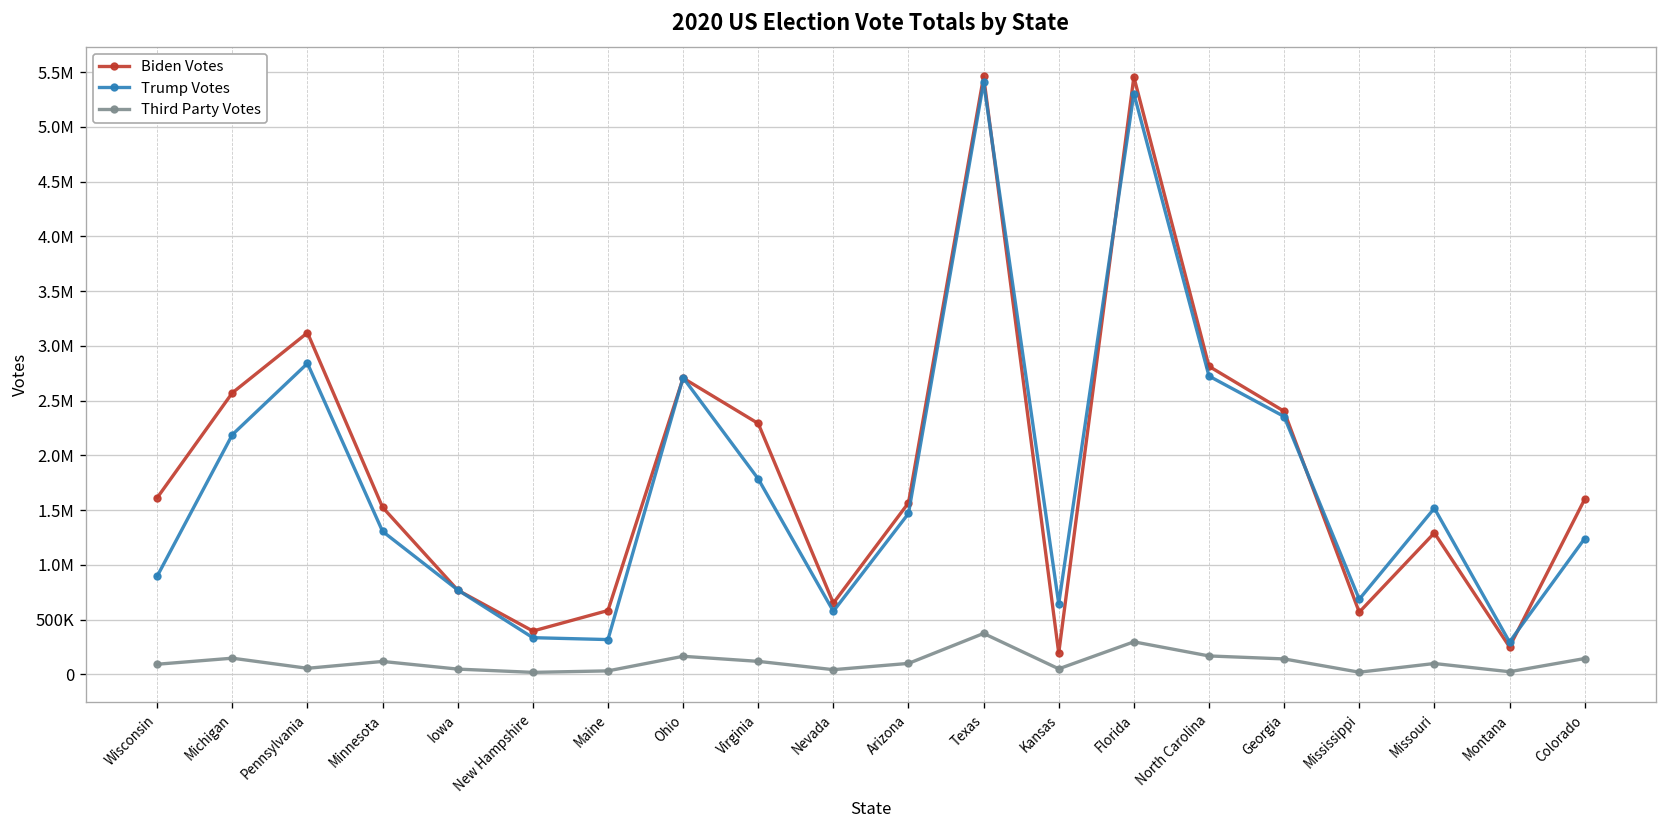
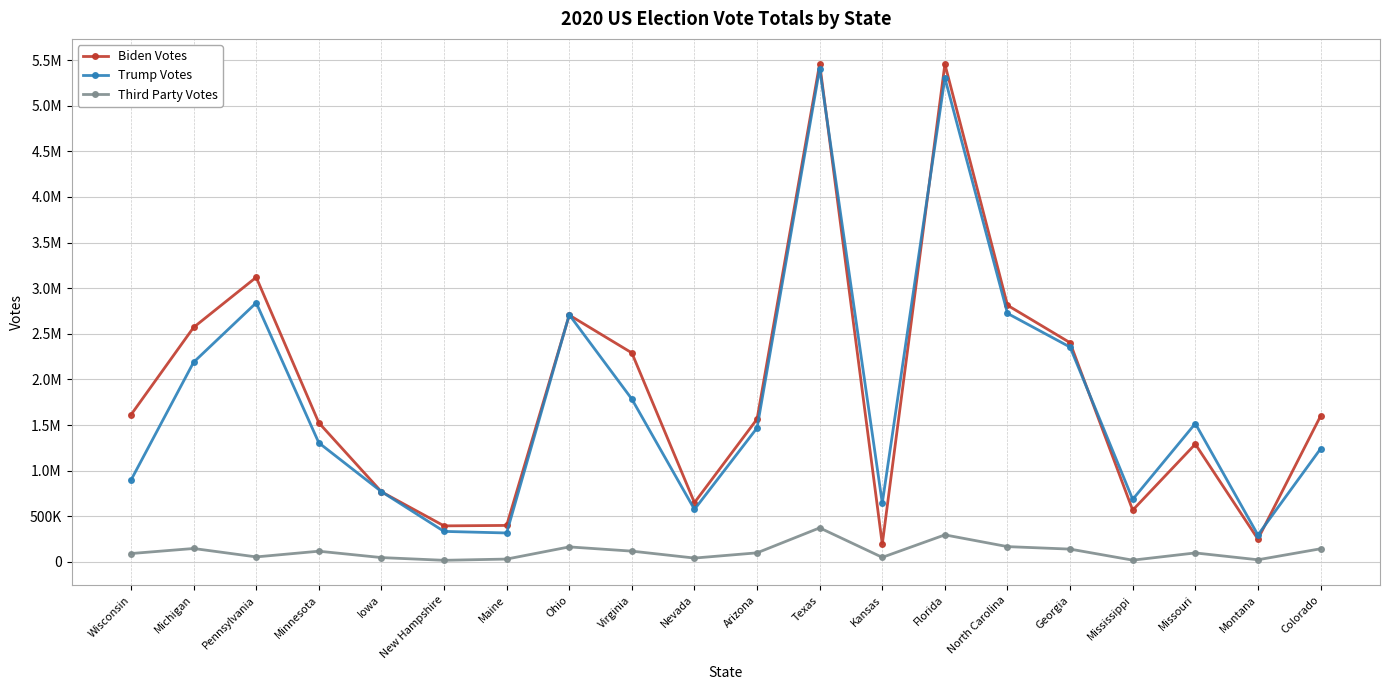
  {
    "Biden Votes": {
      "Wisconsin": 1600000,
      "Michigan": 2600000,
      "Pennsylvania": 3100000,
      "Minnesota": 1500000,
      "New Hampshire": 400000,
-     "Maine": 600000,
+     "Maine": 400000,
      "Virginia": 2300000,
      "Nevada": 600000,
      "Arizona": 1600000,
      "Texas": 5500000,
      "Kansas": 200000,
      "Florida": 5500000,
      "North Carolina": 2800000,
      "Georgia": 2400000,
      "Mississippi": 600000,
      "Missouri": 1300000,
      "Montana": 300000,
      "Colorado": 1600000
    },
    "Trump Votes": {
      "Wisconsin": 900000,
      "Michigan": 2200000,
      "Pennsylvania": 2800000,
      "Minnesota": 1300000,
      "New Hampshire": 300000,
      "Maine": 300000,
      "Virginia": 1800000,
      "Nevada": 600000,
      "Arizona": 1500000,
      "Texas": 5400000,
      "Kansas": 600000,
      "Florida": 5300000,
      "North Carolina": 2700000,
      "Georgia": 2400000,
      "Mississippi": 700000,
      "Missouri": 1500000,
      "Montana": 300000,
      "Colorado": 1200000
    },
    "Third Party Votes": {
      "Wisconsin": 100000,
      "Michigan": 100000,
      "Pennsylvania": 100000,
      "Minnesota": 100000,
      "Iowa": 0,
      "New Hampshire": 0,
      "Maine": 0,
      "Ohio": 200000,
      "Virginia": 100000,
      "Nevada": 0,
      "Arizona": 100000,
      "Texas": 400000,
      "Kansas": 0,
      "Florida": 300000,
      "North Carolina": 200000,
      "Georgia": 100000,
      "Mississippi": 0,
      "Missouri": 100000,
      "Montana": 0,
      "Colorado": 100000
    }
  }
